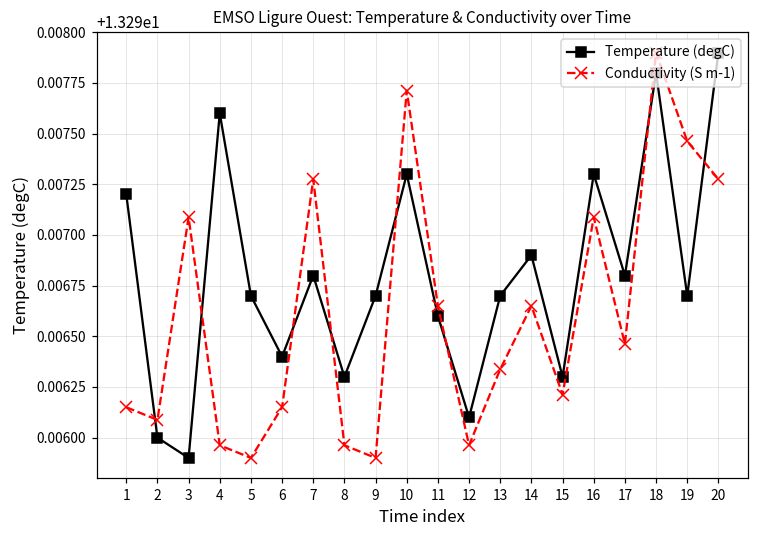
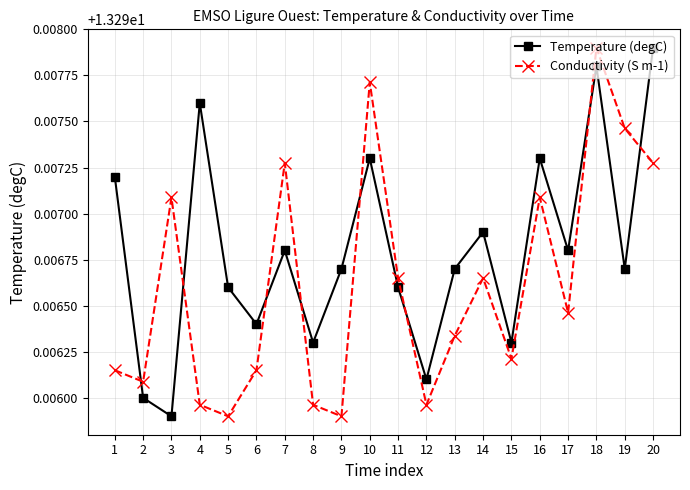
  {
    "Temperature (degC)": {
      "1": 13.2972,
      "2": 13.2960,
      "3": 13.2959,
      "4": 13.2976,
-     "5": 13.2967,
+     "5": 13.2966,
      "6": 13.2964,
      "7": 13.2968,
      "8": 13.2963,
      "9": 13.2967,
      "10": 13.2973,
      "11": 13.2966,
      "12": 13.2961,
      "13": 13.2967,
      "14": 13.2969,
      "15": 13.2963,
      "16": 13.2973,
      "17": 13.2968,
      "19": 13.2967
    },
    "Conductivity (S m-1)": {
      "1": 13.29615,
      "2": 13.2961,
      "3": 13.2971,
      "4": 13.29596,
      "5": 13.2959,
      "6": 13.29615,
      "7": 13.29727,
      "8": 13.29596,
      "9": 13.2959,
      "10": 13.2977,
      "11": 13.29665,
      "12": 13.29596,
      "13": 13.29634,
      "14": 13.29665,
      "15": 13.2962,
      "16": 13.2971,
      "17": 13.29646,
      "19": 13.29746,
      "20": 13.29727
    }
  }
